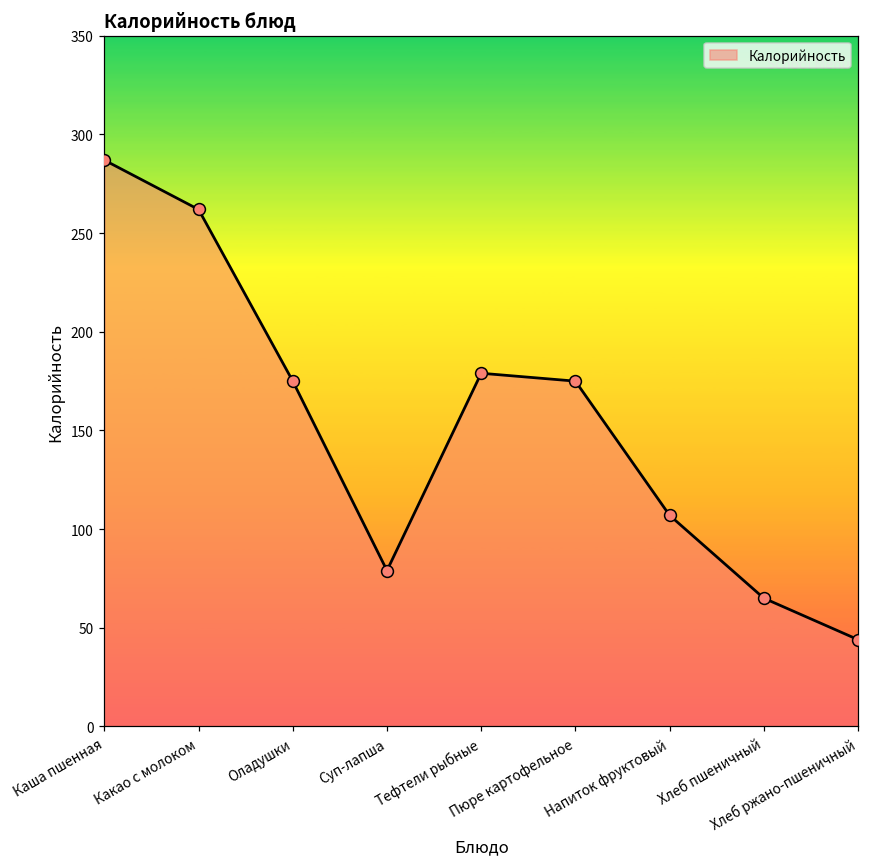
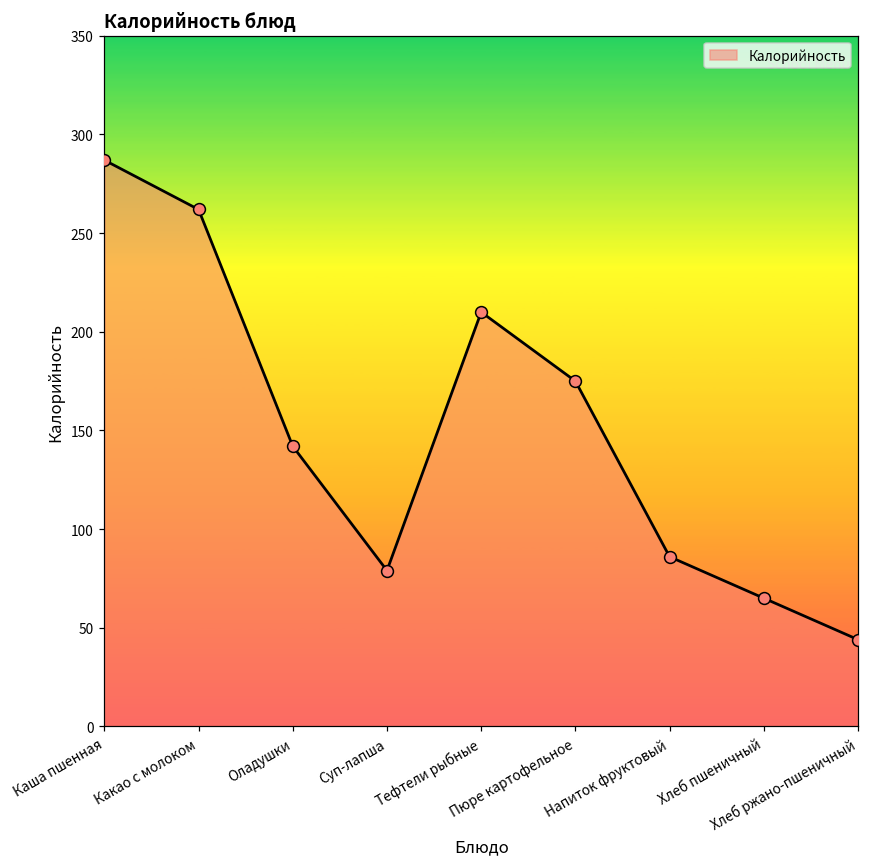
  {
    "Каша пшенная": 287,
    "Какао с молоком": 262,
-   "Оладушки": 175,
+   "Оладушки": 142,
    "Суп-лапша": 79,
-   "Тефтели рыбные": 179,
+   "Тефтели рыбные": 210,
    "Пюре картофельное": 175,
-   "Напиток фруктовый": 107,
+   "Напиток фруктовый": 86,
    "Хлеб пшеничный": 65,
    "Хлеб ржано-пшеничный": 44
  }
